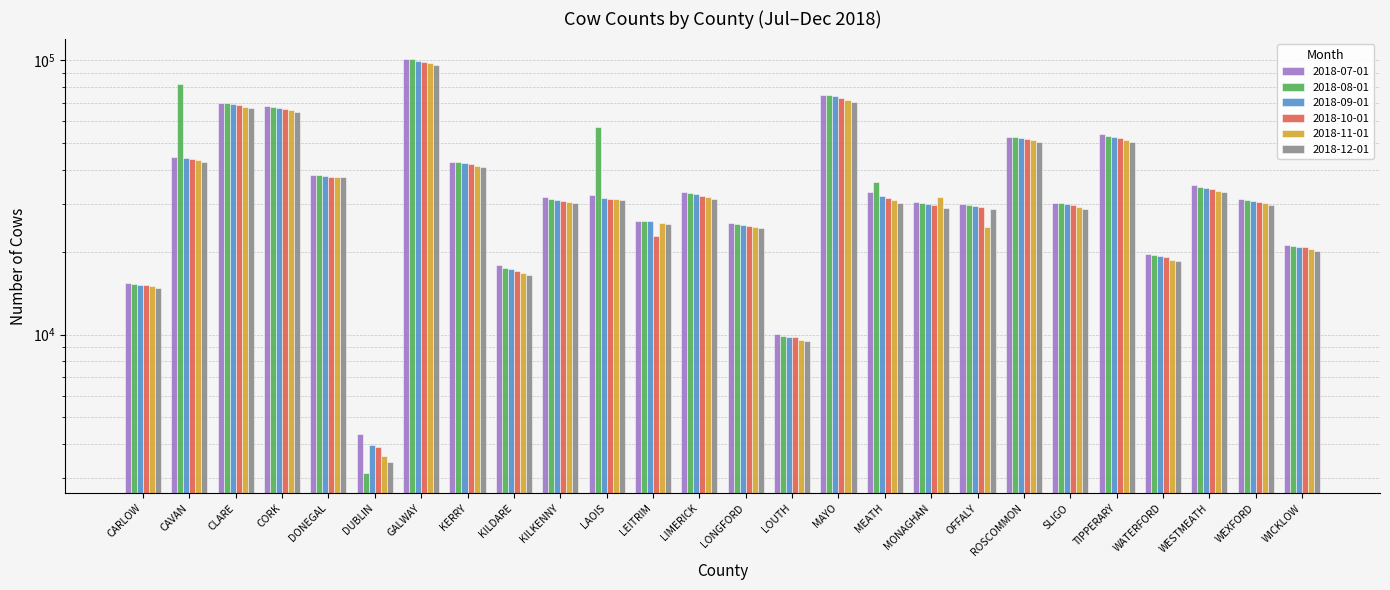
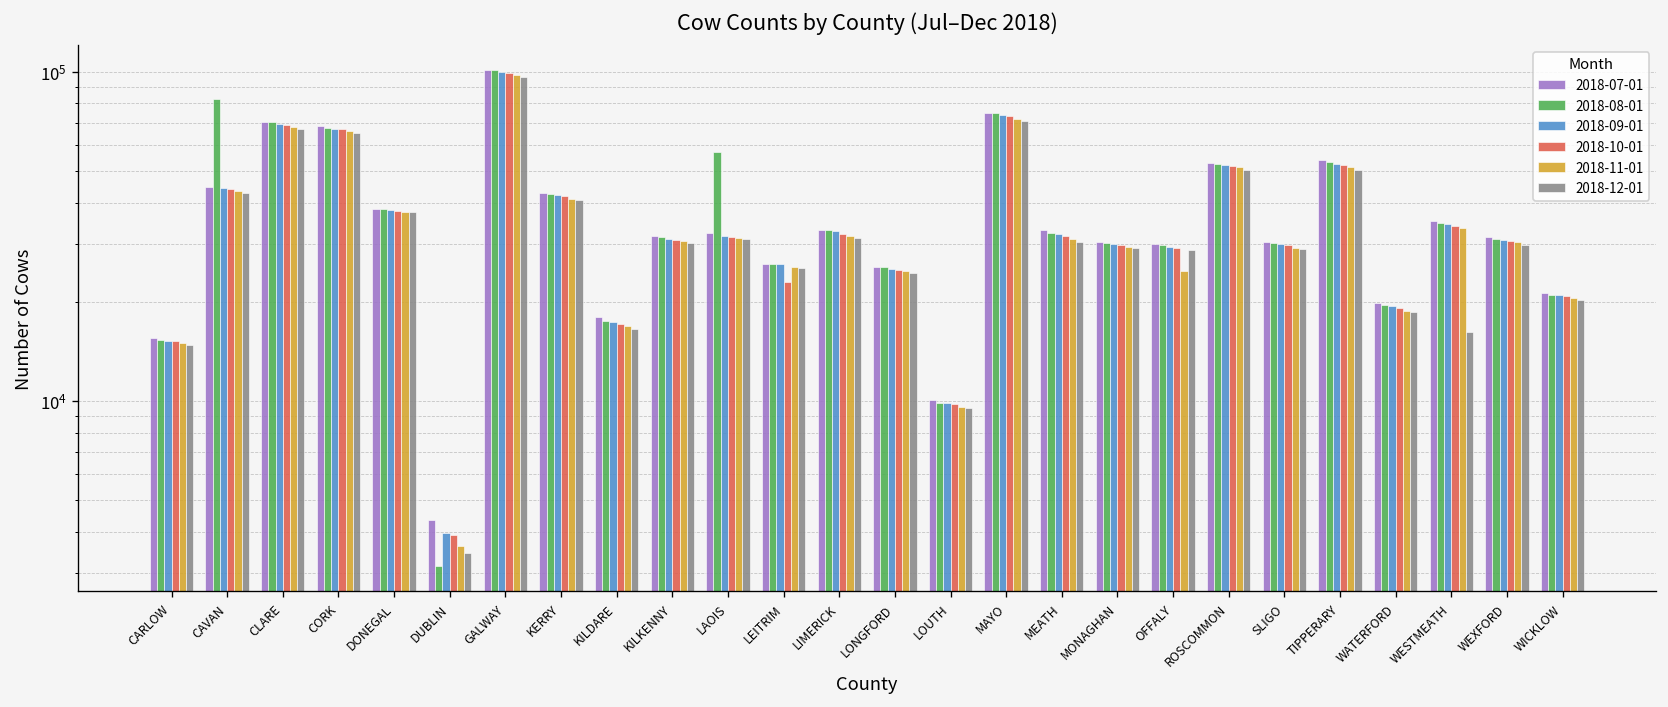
  {
    "2018-07-01": {
      "CARLOW": 15000,
      "CAVAN": 45000,
      "CLARE": 70000,
      "CORK": 68000,
      "DONEGAL": 38000,
      "DUBLIN": 4400,
      "GALWAY": 101000,
      "KERRY": 43000,
      "KILDARE": 18000,
      "KILKENNY": 32000,
      "LAOIS": 32000,
      "LEITRIM": 26000,
      "LIMERICK": 33000,
      "LONGFORD": 26000,
      "LOUTH": 10000,
      "MAYO": 75000,
      "MEATH": 33000,
      "MONAGHAN": 30000,
      "OFFALY": 30000,
      "ROSCOMMON": 53000,
      "SLIGO": 30000,
      "TIPPERARY": 54000,
      "WATERFORD": 20000,
      "WESTMEATH": 35000,
      "WEXFORD": 31000,
      "WICKLOW": 21000
    },
    "2018-08-01": {
      "CARLOW": 15000,
      "CAVAN": 82000,
      "CLARE": 70000,
      "CORK": 68000,
      "DONEGAL": 38000,
      "DUBLIN": 3100,
      "GALWAY": 101000,
      "KERRY": 43000,
      "KILDARE": 17000,
      "KILKENNY": 31000,
      "LAOIS": 57000,
      "LEITRIM": 26000,
      "LIMERICK": 33000,
      "LONGFORD": 25000,
      "LOUTH": 9900,
      "MAYO": 75000,
-     "MEATH": 36000,
+     "MEATH": 32000,
      "MONAGHAN": 30000,
      "OFFALY": 30000,
      "ROSCOMMON": 52000,
      "SLIGO": 30000,
      "TIPPERARY": 53000,
      "WATERFORD": 20000,
      "WESTMEATH": 35000,
      "WEXFORD": 31000,
      "WICKLOW": 21000
    },
    "2018-09-01": {
      "CARLOW": 15000,
      "CAVAN": 44000,
      "CLARE": 69000,
      "CORK": 67000,
      "DONEGAL": 38000,
      "DUBLIN": 4000,
      "GALWAY": 100000,
      "KERRY": 42000,
      "KILDARE": 17000,
      "KILKENNY": 31000,
      "LAOIS": 32000,
      "LEITRIM": 26000,
      "LIMERICK": 33000,
      "LONGFORD": 25000,
      "LOUTH": 9800,
      "MAYO": 74000,
      "MEATH": 32000,
      "MONAGHAN": 30000,
      "OFFALY": 29000,
      "ROSCOMMON": 52000,
      "SLIGO": 30000,
      "TIPPERARY": 52000,
      "WATERFORD": 19000,
      "WESTMEATH": 34000,
      "WEXFORD": 31000,
      "WICKLOW": 21000
    },
    "2018-10-01": {
      "CARLOW": 15000,
      "CAVAN": 44000,
      "CLARE": 69000,
      "CORK": 67000,
      "DONEGAL": 38000,
      "DUBLIN": 3900,
      "GALWAY": 99000,
      "KERRY": 42000,
      "KILDARE": 17000,
      "KILKENNY": 31000,
      "LAOIS": 31000,
      "LEITRIM": 23000,
      "LIMERICK": 32000,
      "LONGFORD": 25000,
      "LOUTH": 9800,
      "MAYO": 73000,
      "MEATH": 32000,
      "MONAGHAN": 30000,
      "OFFALY": 29000,
      "ROSCOMMON": 52000,
      "SLIGO": 30000,
      "TIPPERARY": 52000,
      "WATERFORD": 19000,
      "WESTMEATH": 34000,
      "WEXFORD": 31000,
      "WICKLOW": 21000
    },
    "2018-11-01": {
      "CARLOW": 15000,
      "CAVAN": 43000,
      "CLARE": 68000,
      "CORK": 66000,
      "DONEGAL": 38000,
      "DUBLIN": 3600,
      "GALWAY": 98000,
      "KERRY": 41000,
      "KILDARE": 17000,
      "KILKENNY": 31000,
      "LAOIS": 31000,
      "LEITRIM": 26000,
      "LIMERICK": 32000,
      "LONGFORD": 25000,
      "LOUTH": 9600,
      "MAYO": 72000,
      "MEATH": 31000,
-     "MONAGHAN": 32000,
+     "MONAGHAN": 29000,
      "OFFALY": 25000,
      "ROSCOMMON": 51000,
      "SLIGO": 29000,
      "TIPPERARY": 51000,
      "WATERFORD": 19000,
      "WESTMEATH": 34000,
      "WEXFORD": 30000,
      "WICKLOW": 20000
    },
    "2018-12-01": {
      "CARLOW": 15000,
      "CAVAN": 43000,
      "CLARE": 67000,
      "CORK": 65000,
      "DONEGAL": 38000,
      "DUBLIN": 3400,
      "GALWAY": 96000,
      "KERRY": 41000,
      "KILDARE": 17000,
      "KILKENNY": 30000,
      "LAOIS": 31000,
      "LEITRIM": 25000,
      "LIMERICK": 31000,
      "LONGFORD": 24000,
      "LOUTH": 9500,
      "MAYO": 71000,
      "MEATH": 30000,
      "MONAGHAN": 29000,
      "OFFALY": 29000,
      "ROSCOMMON": 50000,
      "SLIGO": 29000,
      "TIPPERARY": 50000,
      "WATERFORD": 19000,
-     "WESTMEATH": 33000,
+     "WESTMEATH": 16000,
      "WEXFORD": 30000,
      "WICKLOW": 20000
    }
  }
